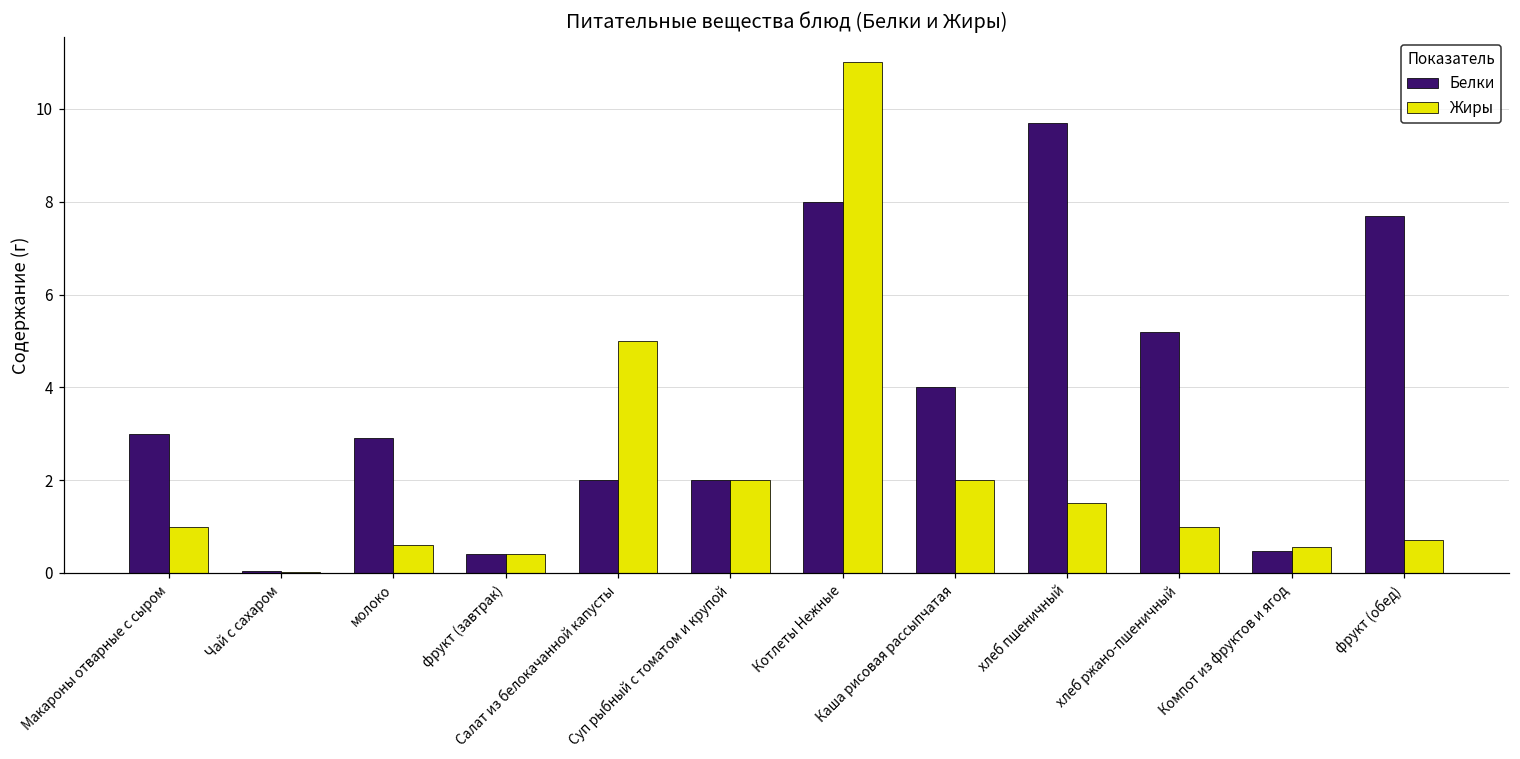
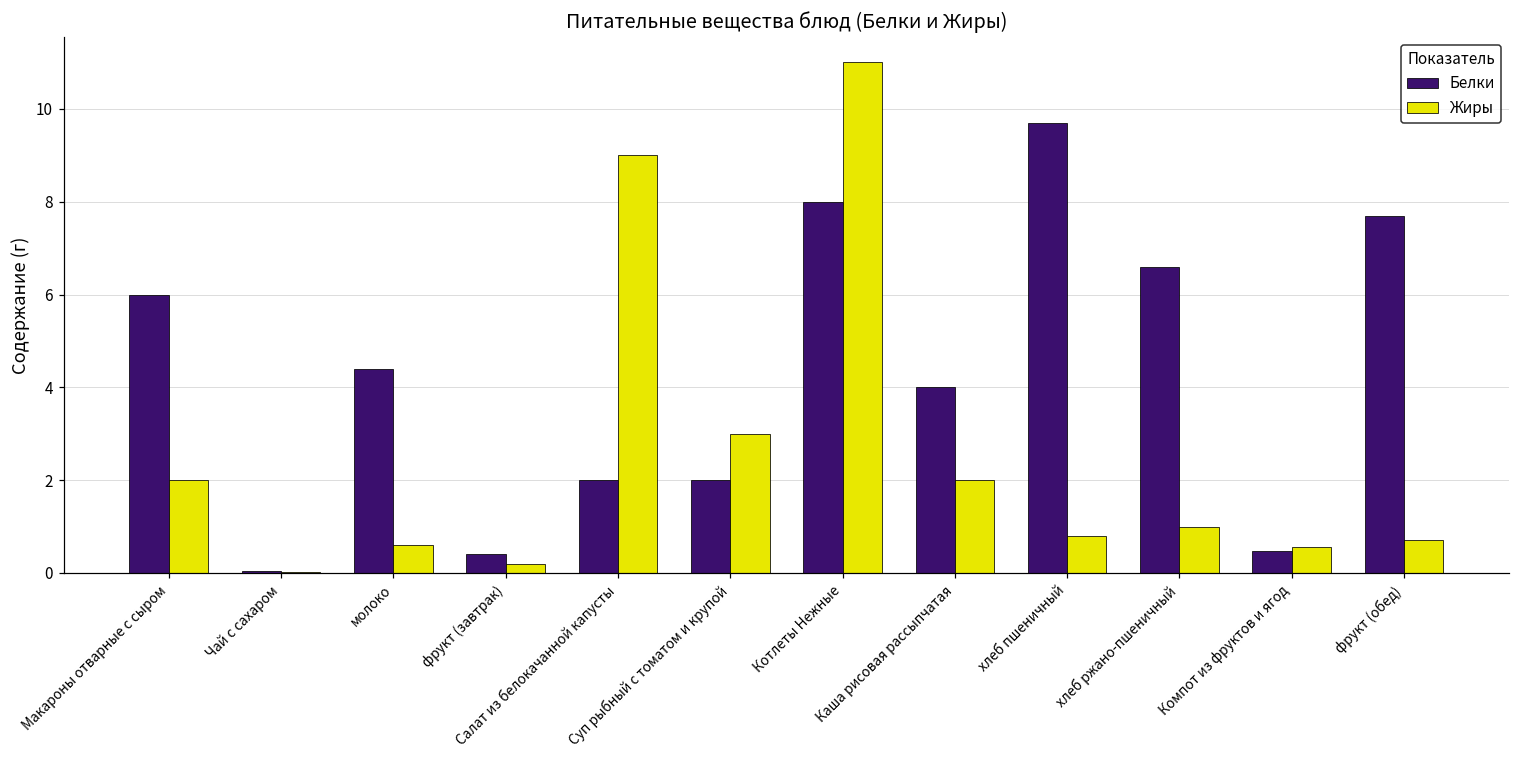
  {
    "Белки": {
-     "Макароны отварные с сыром": 3,
-     "молоко": 2.9,
+     "Макароны отварные с сыром": 6,
+     "молоко": 4.4,
      "фрукт (завтрак)": 0.4,
      "Салат из белокачанной капусты": 2.0,
      "Суп рыбный с томатом и крупой": 2.0,
      "Котлеты Нежные": 8.0,
      "Каша рисовая рассыпчатая": 4.0,
      "хлеб пшеничный": 9.7,
-     "хлеб ржано-пшеничный": 5.2,
+     "хлеб ржано-пшеничный": 6.6,
      "Компот из фруктов и ягод": 0.5,
      "фрукт (обед)": 7.7
    },
    "Жиры": {
-     "Макароны отварные с сыром": 1,
+     "Макароны отварные с сыром": 2,
      "молоко": 0.6,
-     "фрукт (завтрак)": 0.4,
-     "Салат из белокачанной капусты": 5,
-     "Суп рыбный с томатом и крупой": 2,
+     "фрукт (завтрак)": 0.2,
+     "Салат из белокачанной капусты": 9,
+     "Суп рыбный с томатом и крупой": 3,
      "Котлеты Нежные": 11.0,
      "Каша рисовая рассыпчатая": 2.0,
-     "хлеб пшеничный": 1.5,
+     "хлеб пшеничный": 0.8,
      "хлеб ржано-пшеничный": 1.0,
      "Компот из фруктов и ягод": 0.6,
      "фрукт (обед)": 0.7
    }
  }
